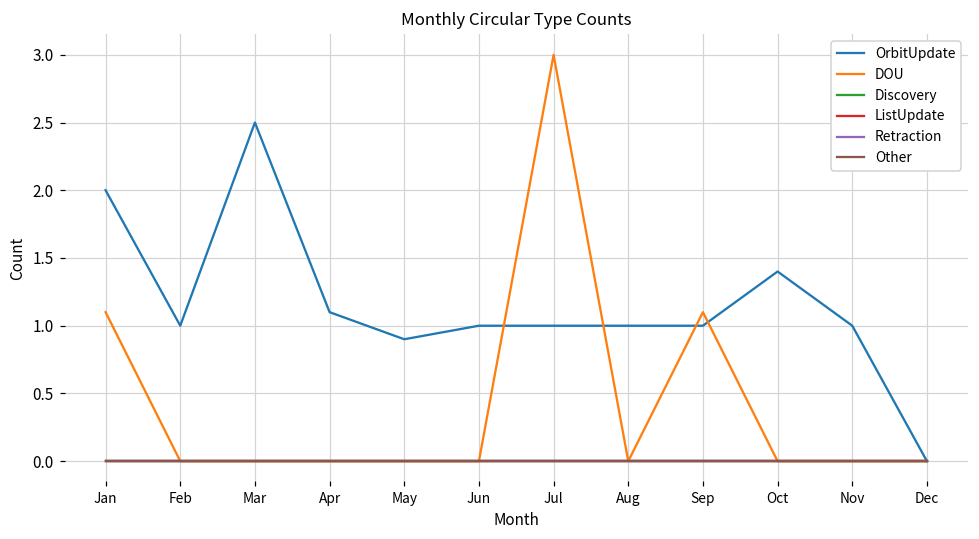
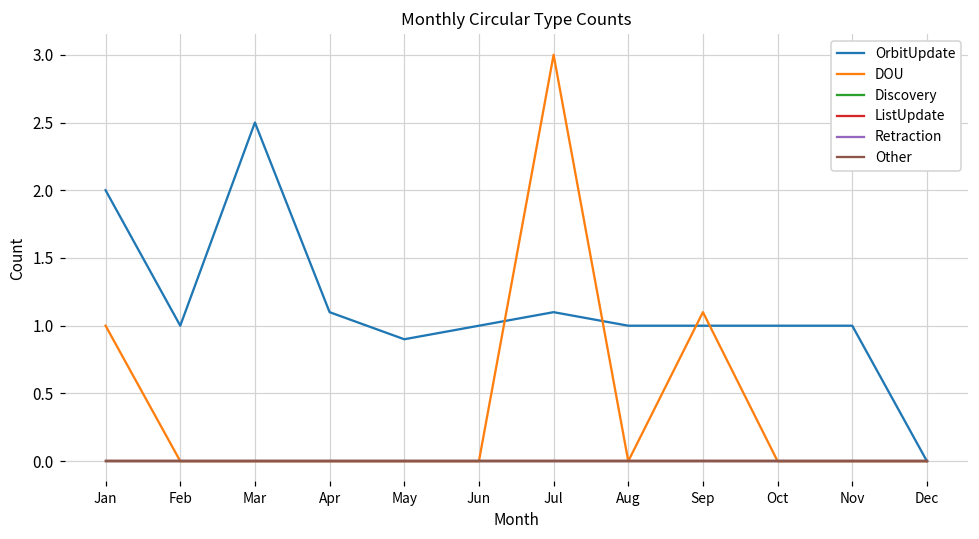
  {
    "OrbitUpdate": {
      "Jan": 2.0,
      "Feb": 1.0,
      "Mar": 2.5,
      "Apr": 1.1,
      "May": 0.9,
      "Jun": 1.0,
-     "Jul": 1.0,
+     "Jul": 1.1,
      "Aug": 1.0,
      "Sep": 1.0,
-     "Oct": 1.4,
+     "Oct": 1.0,
      "Nov": 1.0
    },
    "DOU": {
-     "Jan": 1.1,
+     "Jan": 1.0,
      "Jul": 3.0,
      "Sep": 1.1
    },
    "Other": {
      "Jan": 0.0,
      "Jul": 0.0,
      "Sep": 0.0
    }
  }
